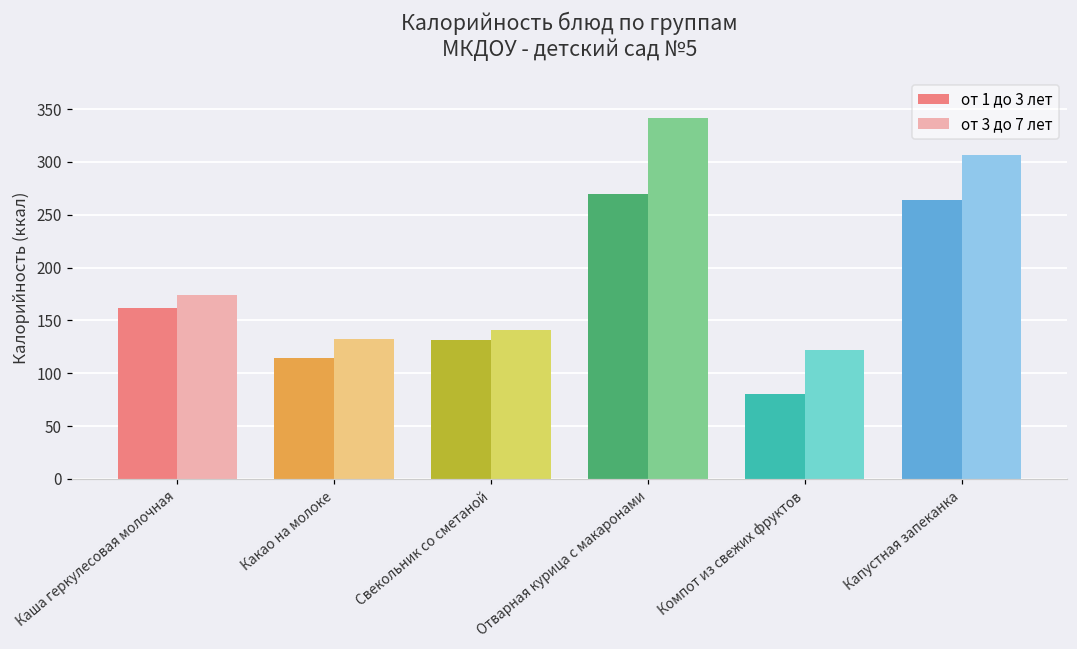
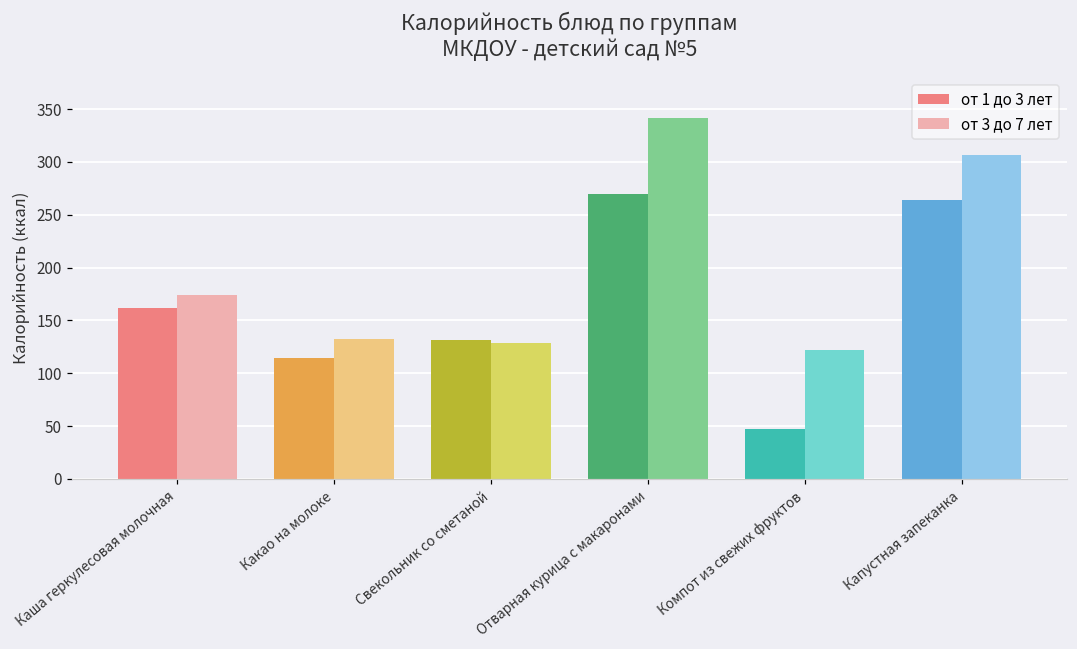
  {
    "от 1 до 3 лет": {
      "Каша геркулесовая молочная": 160,
      "Какао на молоке": 110,
      "Свекольник со сметаной": 130,
      "Отварная курица с макаронами": 270,
-     "Компот из свежих фруктов": 80,
+     "Компот из свежих фруктов": 50,
      "Капустная запеканка": 260
    },
    "от 3 до 7 лет": {
      "Каша геркулесовая молочная": 170,
      "Какао на молоке": 130,
-     "Свекольник со сметаной": 140,
+     "Свекольник со сметаной": 130,
      "Отварная курица с макаронами": 340,
      "Компот из свежих фруктов": 120,
      "Капустная запеканка": 310
    }
  }
